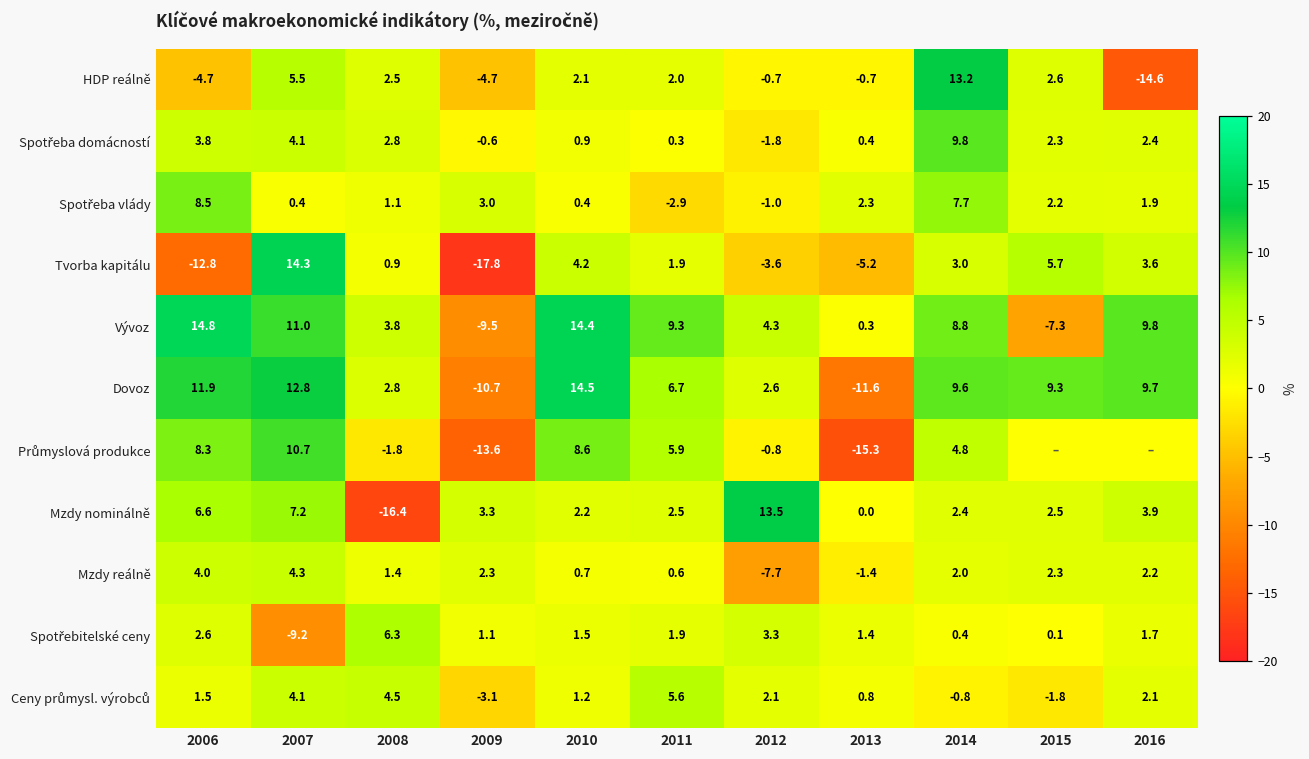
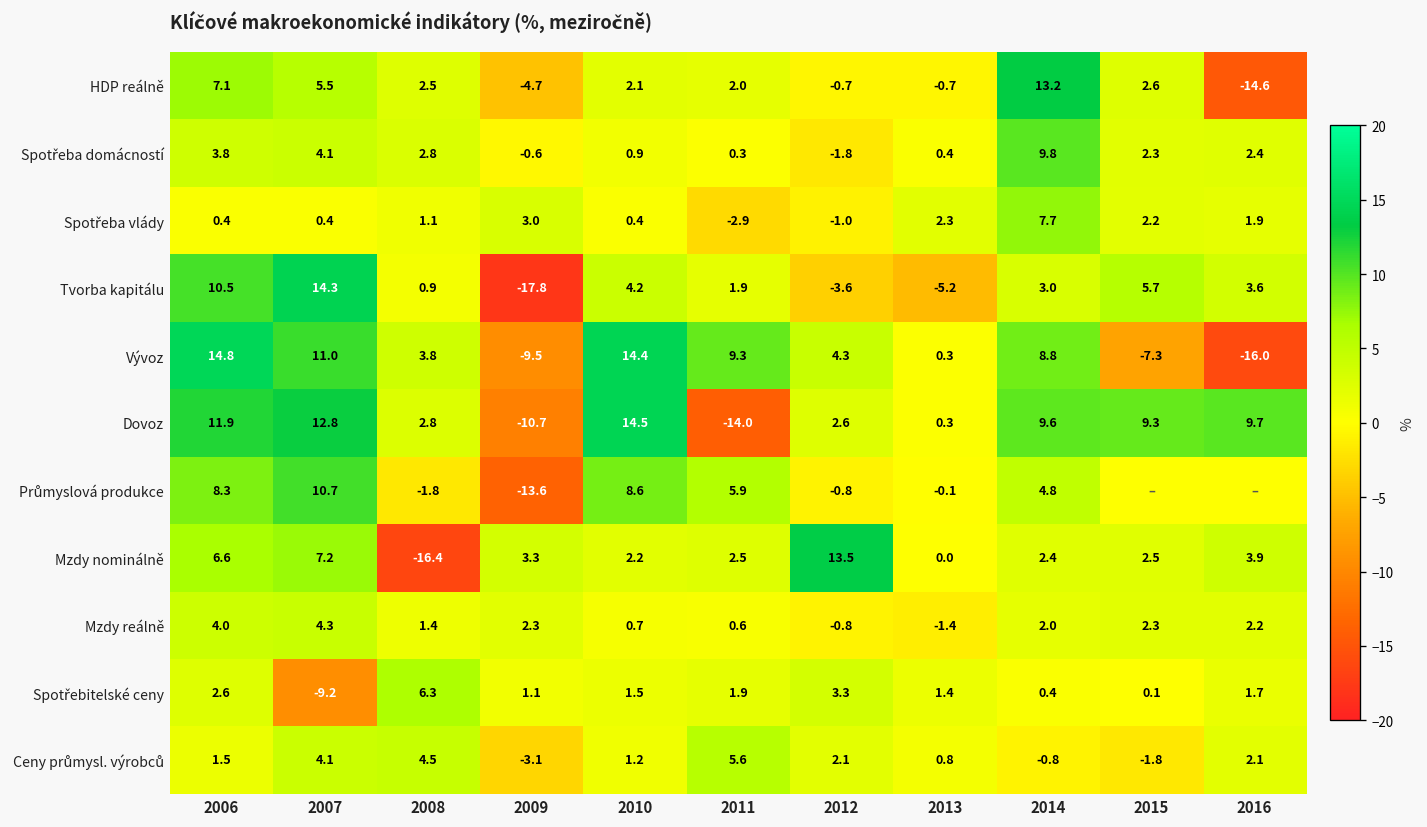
  {
    "HDP reálně": {
-     "2006": -4.7,
+     "2006": 7.1,
      "2007": 5.5,
      "2008": 2.5,
      "2009": -4.7,
      "2010": 2.1,
      "2011": 2.0,
      "2012": -0.7,
      "2013": -0.7,
      "2014": 13.2,
      "2015": 2.6,
      "2016": -14.6
    },
    "Spotřeba domácností": {
      "2006": 3.8,
      "2007": 4.1,
      "2008": 2.8,
      "2009": -0.6,
      "2010": 0.9,
      "2011": 0.3,
      "2012": -1.8,
      "2013": 0.4,
      "2014": 9.8,
      "2015": 2.3,
      "2016": 2.4
    },
    "Spotřeba vlády": {
-     "2006": 8.5,
+     "2006": 0.4,
      "2007": 0.4,
      "2008": 1.1,
      "2009": 3.0,
      "2010": 0.4,
      "2011": -2.9,
      "2012": -1.0,
      "2013": 2.3,
      "2014": 7.7,
      "2015": 2.2,
      "2016": 1.9
    },
    "Tvorba kapitálu": {
-     "2006": -12.8,
+     "2006": 10.5,
      "2007": 14.3,
      "2008": 0.9,
      "2009": -17.8,
      "2010": 4.2,
      "2011": 1.9,
      "2012": -3.6,
      "2013": -5.2,
      "2014": 3.0,
      "2015": 5.7,
      "2016": 3.6
    },
    "Vývoz": {
      "2006": 14.8,
      "2007": 11.0,
      "2008": 3.8,
      "2009": -9.5,
      "2010": 14.4,
      "2011": 9.3,
      "2012": 4.3,
      "2013": 0.3,
      "2014": 8.8,
      "2015": -7.3,
-     "2016": 9.8
+     "2016": -16.0
    },
    "Dovoz": {
      "2006": 11.9,
      "2007": 12.8,
      "2008": 2.8,
      "2009": -10.7,
      "2010": 14.5,
-     "2011": 6.7,
+     "2011": -14.0,
      "2012": 2.6,
-     "2013": -11.6,
+     "2013": 0.3,
      "2014": 9.6,
      "2015": 9.3,
      "2016": 9.7
    },
    "Průmyslová produkce": {
      "2006": 8.3,
      "2007": 10.7,
      "2008": -1.8,
      "2009": -13.6,
      "2010": 8.6,
      "2011": 5.9,
      "2012": -0.8,
-     "2013": -15.3,
+     "2013": -0.1,
      "2014": 4.8
    },
    "Mzdy nominálně": {
      "2006": 6.6,
      "2007": 7.2,
      "2008": -16.4,
      "2009": 3.3,
      "2010": 2.2,
      "2011": 2.5,
      "2012": 13.5,
      "2013": 0.0,
      "2014": 2.4,
      "2015": 2.5,
      "2016": 3.9
    },
    "Mzdy reálně": {
      "2006": 4.0,
      "2007": 4.3,
      "2008": 1.4,
      "2009": 2.3,
      "2010": 0.7,
      "2011": 0.6,
-     "2012": -7.7,
+     "2012": -0.8,
      "2013": -1.4,
      "2014": 2.0,
      "2015": 2.3,
      "2016": 2.2
    },
    "Spotřebitelské ceny": {
      "2006": 2.6,
      "2007": -9.2,
      "2008": 6.3,
      "2009": 1.1,
      "2010": 1.5,
      "2011": 1.9,
      "2012": 3.3,
      "2013": 1.4,
      "2014": 0.4,
      "2015": 0.1,
      "2016": 1.7
    },
    "Ceny průmysl. výrobců": {
      "2006": 1.5,
      "2007": 4.1,
      "2008": 4.5,
      "2009": -3.1,
      "2010": 1.2,
      "2011": 5.6,
      "2012": 2.1,
      "2013": 0.8,
      "2014": -0.8,
      "2015": -1.8,
      "2016": 2.1
    }
  }
